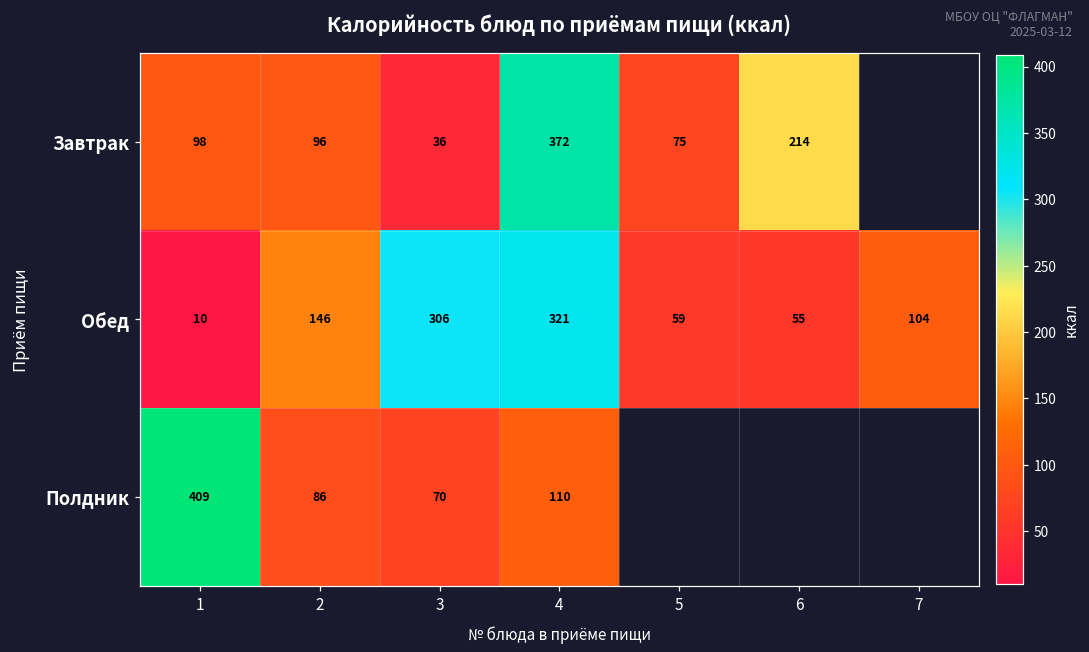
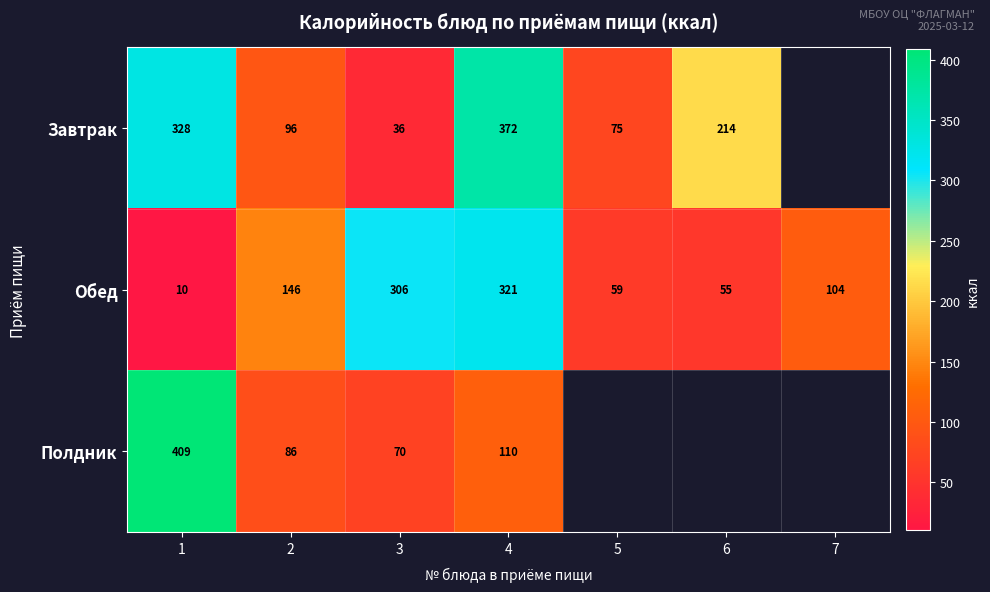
  {
    "Завтрак": {
-     "1": 98,
+     "1": 328,
      "2": 96,
      "3": 36,
      "4": 372,
      "5": 75,
      "6": 214
    },
    "Обед": {
      "1": 10,
      "2": 146,
      "3": 306,
      "4": 321,
      "5": 59,
      "6": 55,
      "7": 104
    },
    "Полдник": {
      "1": 409,
      "2": 86,
      "3": 70,
      "4": 110
    }
  }
